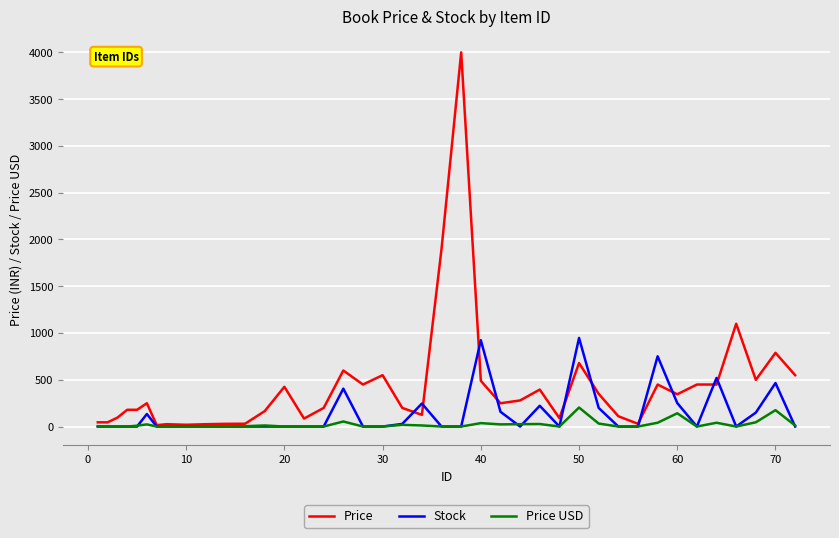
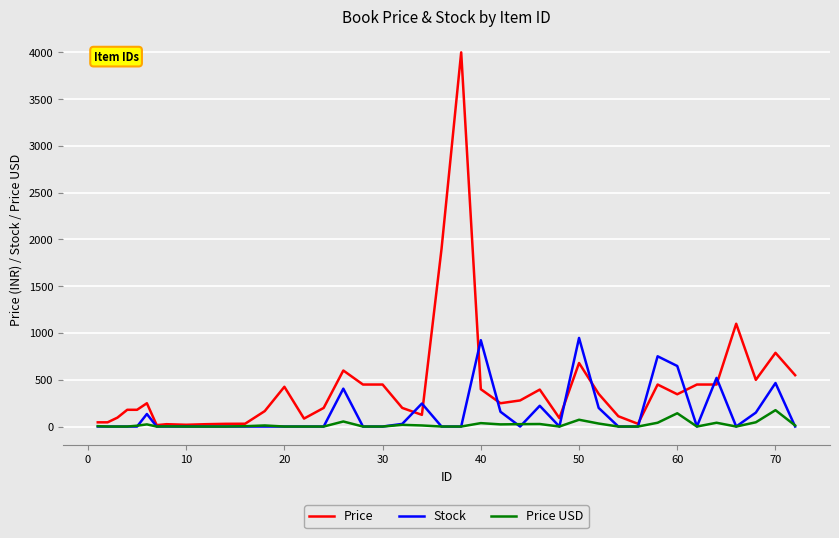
  {
    "Price": {
      "20": 400,
-     "30": 500,
-     "40": 500,
+     "30": 400,
+     "40": 400,
      "50": 700,
      "60": 300,
      "70": 800
    },
    "Stock": {
      "40": 900,
      "50": 900,
-     "60": 300,
+     "60": 600,
      "70": 500
    },
    "Price USD": {
      "40": 0,
-     "50": 200,
+     "50": 100,
      "60": 100,
      "70": 200
    }
  }
